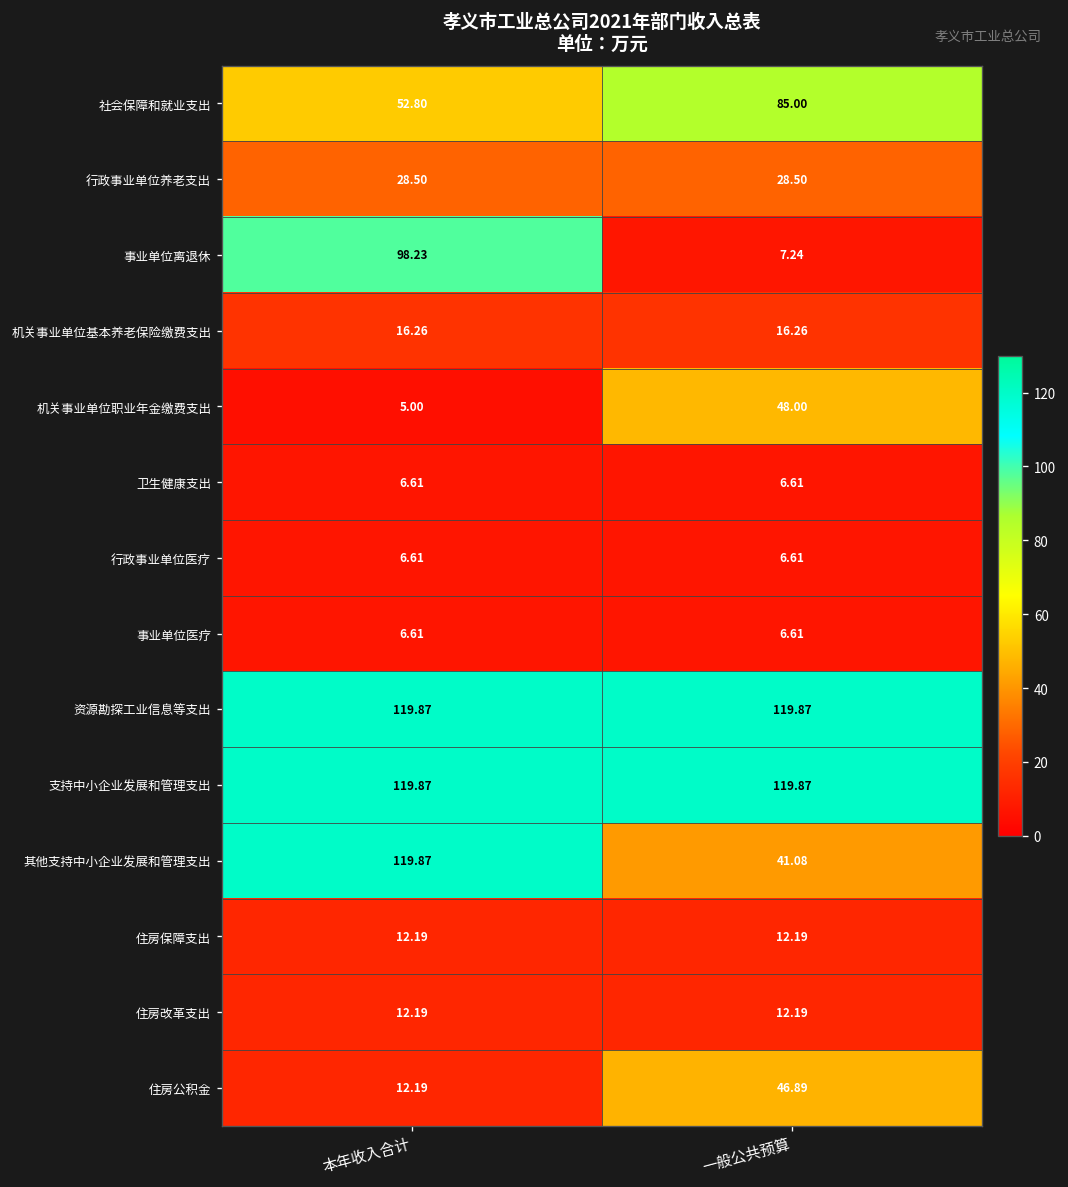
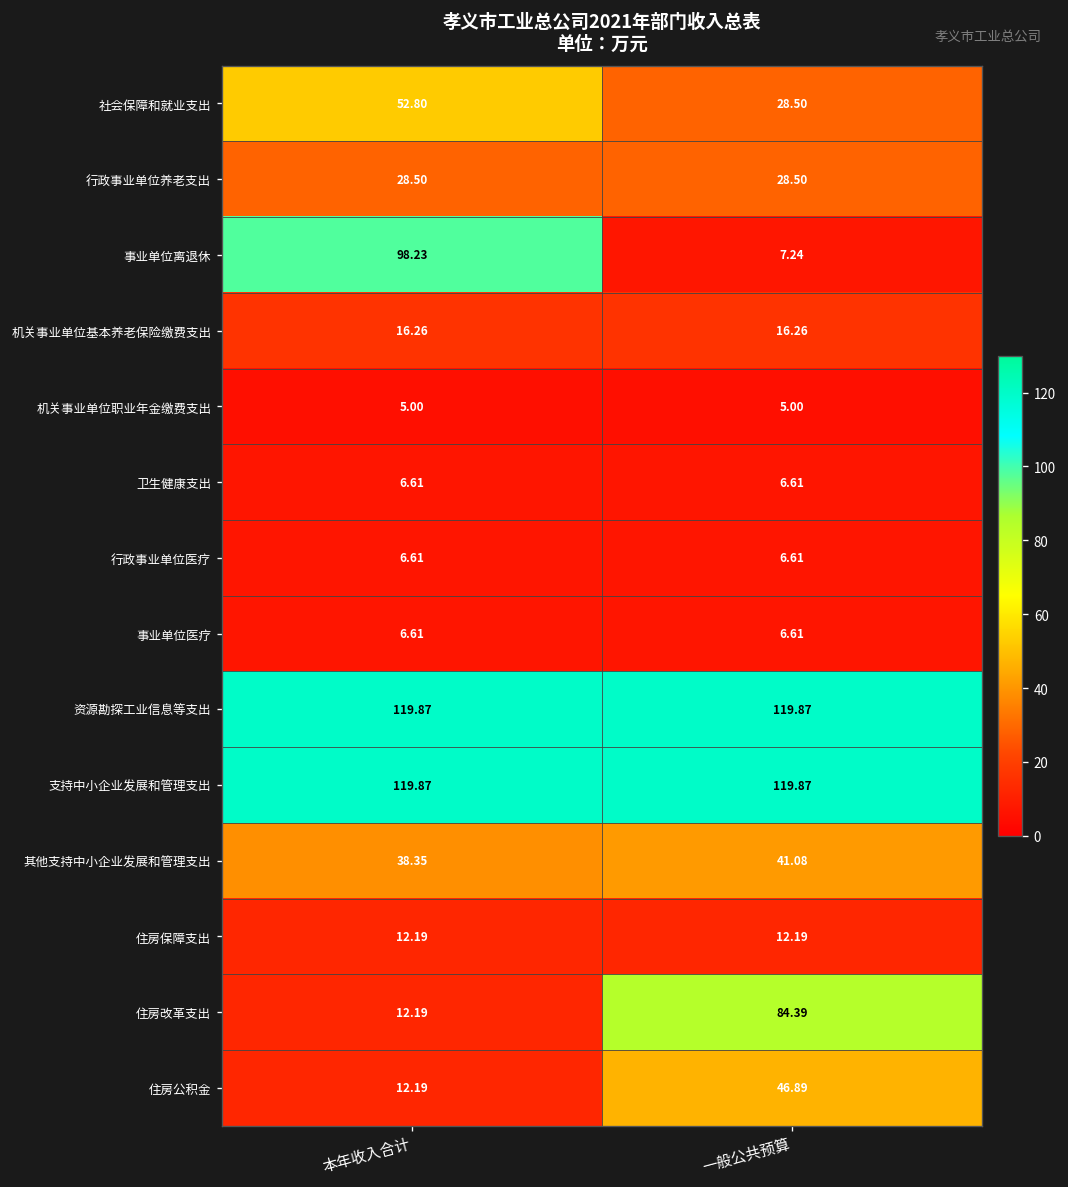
  {
    "社会保障和就业支出": {
      "本年收入合计": 52.80,
-     "一般公共预算": 85.00
+     "一般公共预算": 28.50
    },
    "行政事业单位养老支出": {
      "本年收入合计": 28.50,
      "一般公共预算": 28.50
    },
    "事业单位离退休": {
      "本年收入合计": 98.23,
      "一般公共预算": 7.24
    },
    "机关事业单位基本养老保险缴费支出": {
      "本年收入合计": 16.26,
      "一般公共预算": 16.26
    },
    "机关事业单位职业年金缴费支出": {
      "本年收入合计": 5.00,
-     "一般公共预算": 48.00
+     "一般公共预算": 5.00
    },
    "卫生健康支出": {
      "本年收入合计": 6.61,
      "一般公共预算": 6.61
    },
    "行政事业单位医疗": {
      "本年收入合计": 6.61,
      "一般公共预算": 6.61
    },
    "事业单位医疗": {
      "本年收入合计": 6.61,
      "一般公共预算": 6.61
    },
    "资源勘探工业信息等支出": {
      "本年收入合计": 119.87,
      "一般公共预算": 119.87
    },
    "支持中小企业发展和管理支出": {
      "本年收入合计": 119.87,
      "一般公共预算": 119.87
    },
    "其他支持中小企业发展和管理支出": {
-     "本年收入合计": 119.87,
+     "本年收入合计": 38.35,
      "一般公共预算": 41.08
    },
    "住房保障支出": {
      "本年收入合计": 12.19,
      "一般公共预算": 12.19
    },
    "住房改革支出": {
      "本年收入合计": 12.19,
-     "一般公共预算": 12.19
+     "一般公共预算": 84.39
    },
    "住房公积金": {
      "本年收入合计": 12.19,
      "一般公共预算": 46.89
    }
  }
